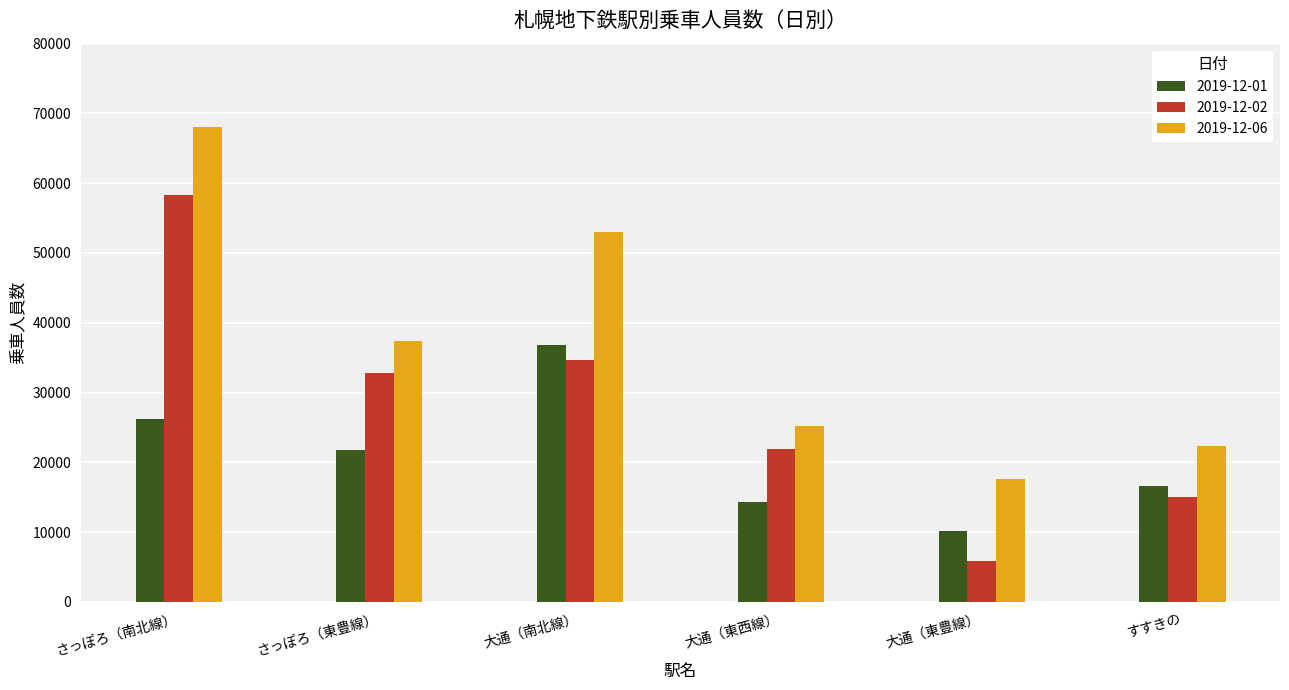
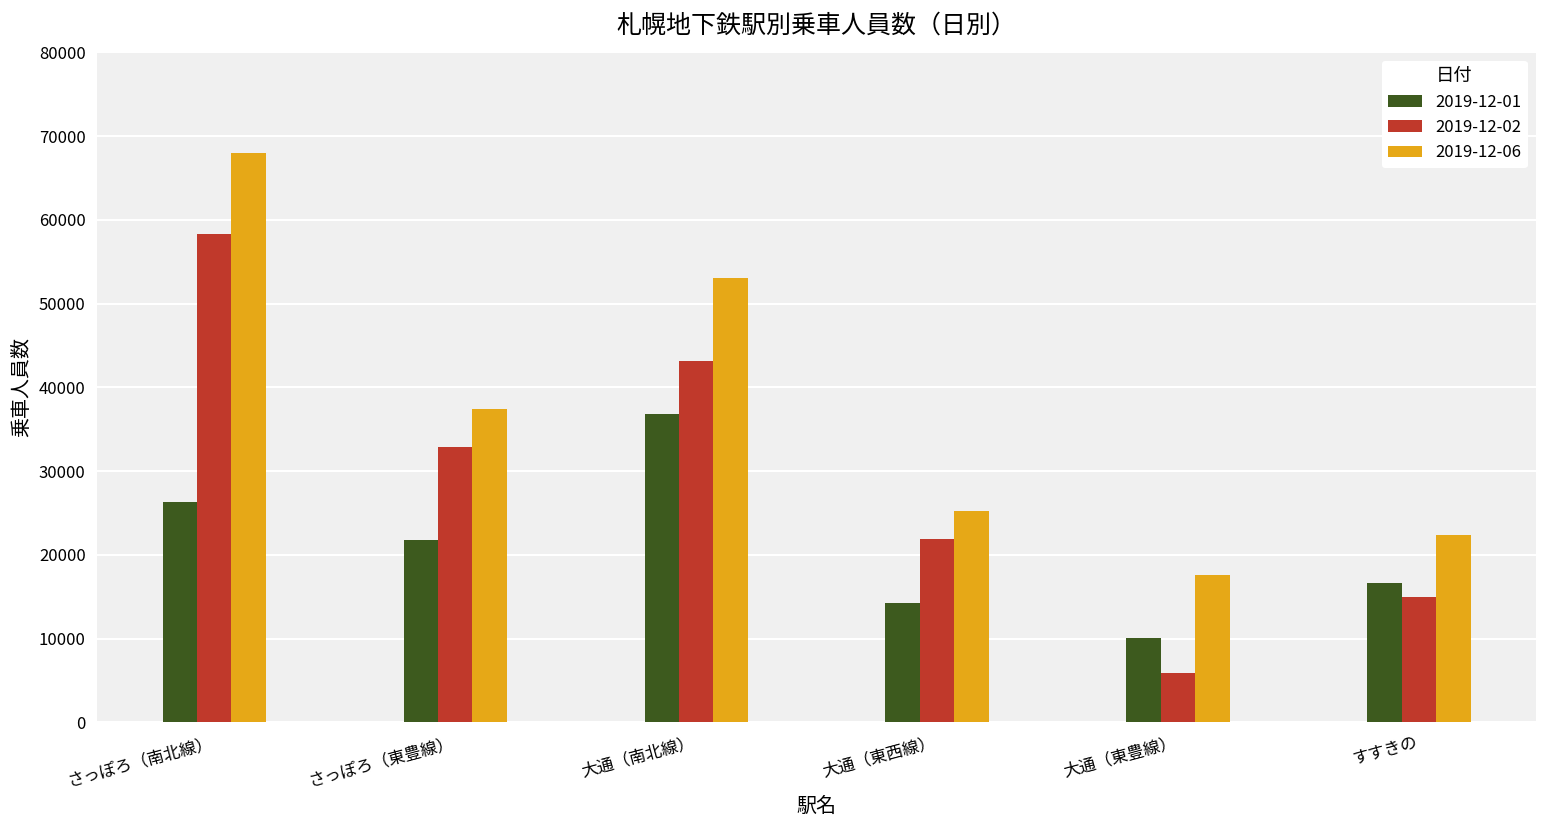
  {
    "2019-12-01": {
      "さっぽろ（南北線）": 26000,
      "さっぽろ（東豊線）": 22000,
      "大通（南北線）": 37000,
      "大通（東西線）": 14000,
      "大通（東豊線）": 10000,
      "すすきの": 17000
    },
    "2019-12-02": {
      "さっぽろ（南北線）": 58000,
      "さっぽろ（東豊線）": 33000,
-     "大通（南北線）": 35000,
+     "大通（南北線）": 43000,
      "大通（東西線）": 22000,
      "大通（東豊線）": 6000,
      "すすきの": 15000
    },
    "2019-12-06": {
      "さっぽろ（南北線）": 68000,
      "さっぽろ（東豊線）": 37000,
      "大通（南北線）": 53000,
      "大通（東西線）": 25000,
      "大通（東豊線）": 18000,
      "すすきの": 22000
    }
  }
